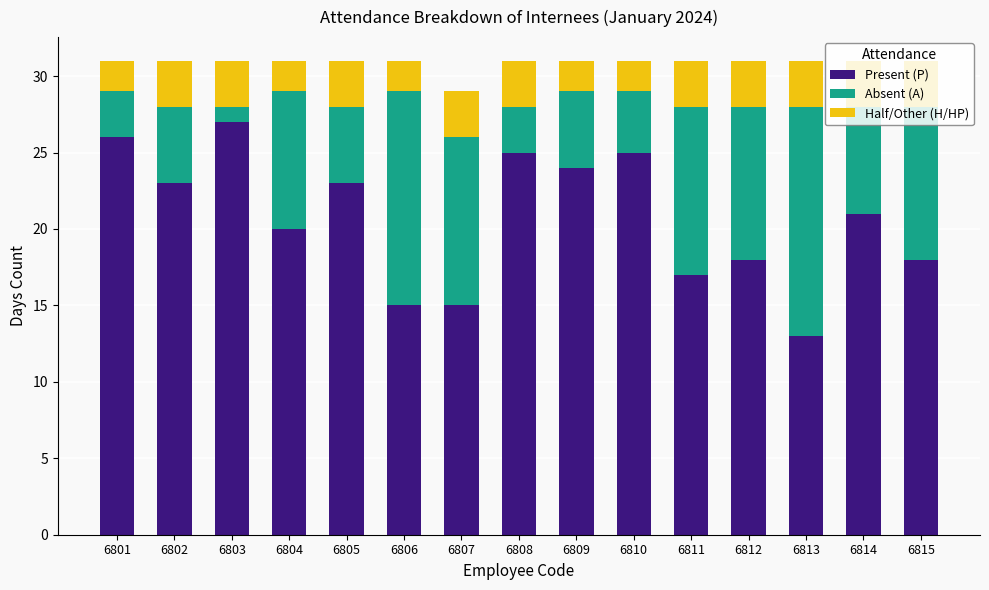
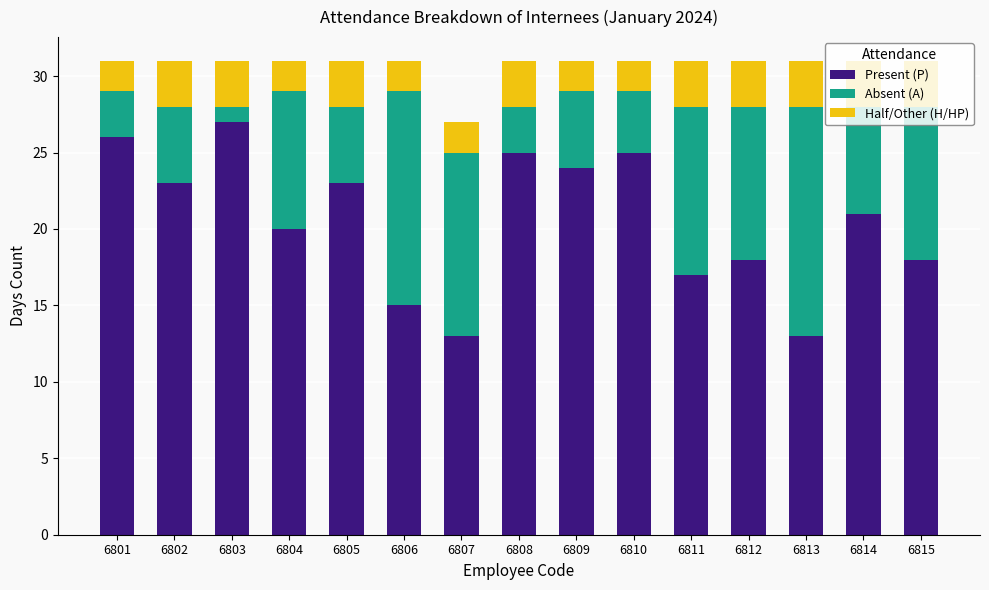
  {
    "Present (P)": {
      "6801": 26,
      "6802": 23,
      "6803": 27,
      "6804": 20,
      "6805": 23,
      "6806": 15,
-     "6807": 15,
+     "6807": 13,
      "6808": 25,
      "6809": 24,
      "6810": 25,
      "6811": 17,
      "6812": 18,
      "6813": 13,
      "6814": 21,
      "6815": 18
    },
    "Absent (A)": {
      "6801": 3,
      "6802": 5,
      "6803": 1,
      "6804": 9,
      "6805": 5,
      "6806": 14,
-     "6807": 11,
+     "6807": 12,
      "6808": 3,
      "6809": 5,
      "6810": 4,
      "6811": 11,
      "6812": 10,
      "6813": 15
    },
    "Half/Other (H/HP)": {
      "6801": 2,
      "6802": 3,
      "6803": 3,
      "6804": 2,
      "6805": 3,
      "6806": 2,
-     "6807": 3,
+     "6807": 2,
      "6808": 3,
      "6809": 2,
      "6810": 2,
      "6811": 3,
      "6812": 3,
      "6813": 3
    }
  }
